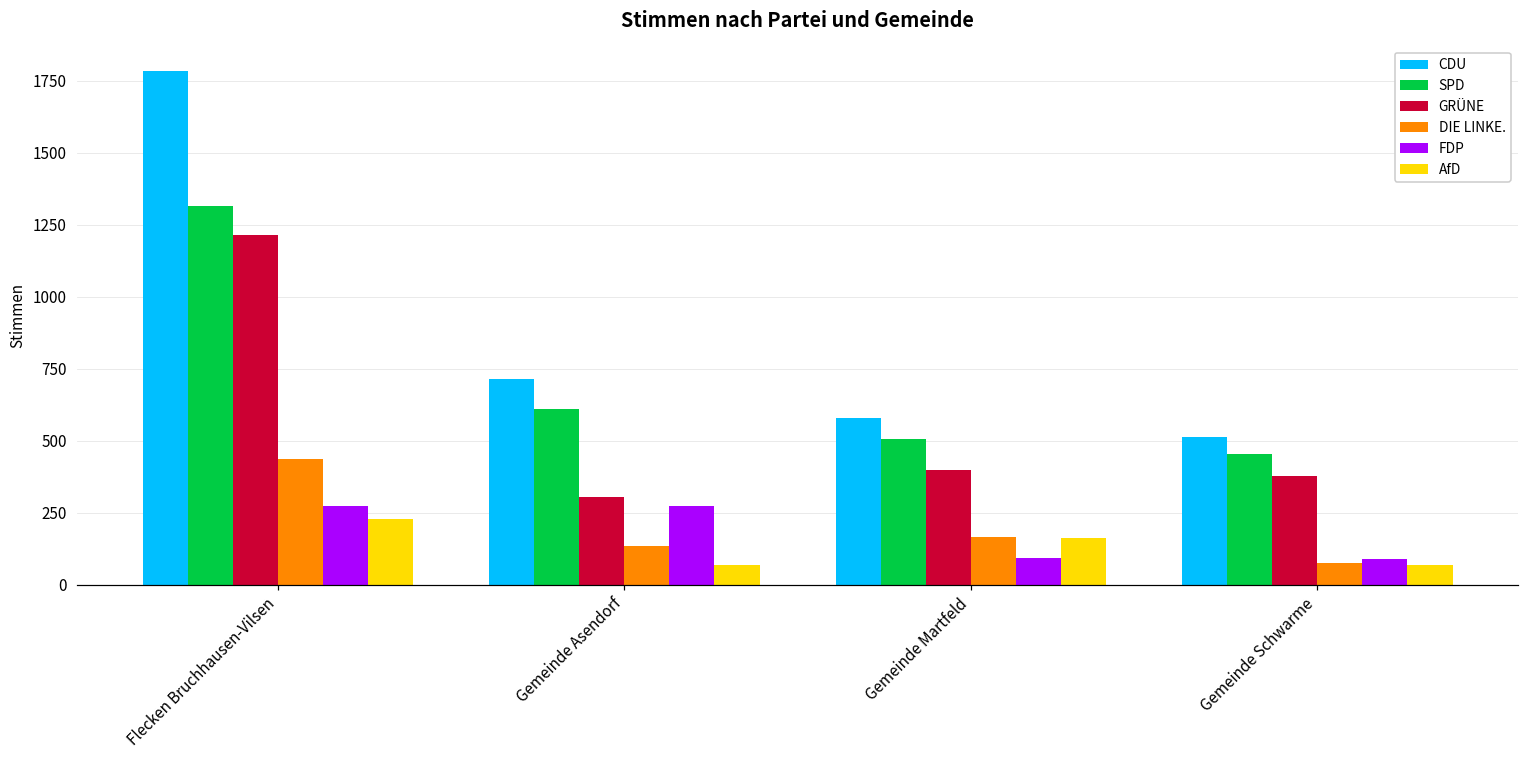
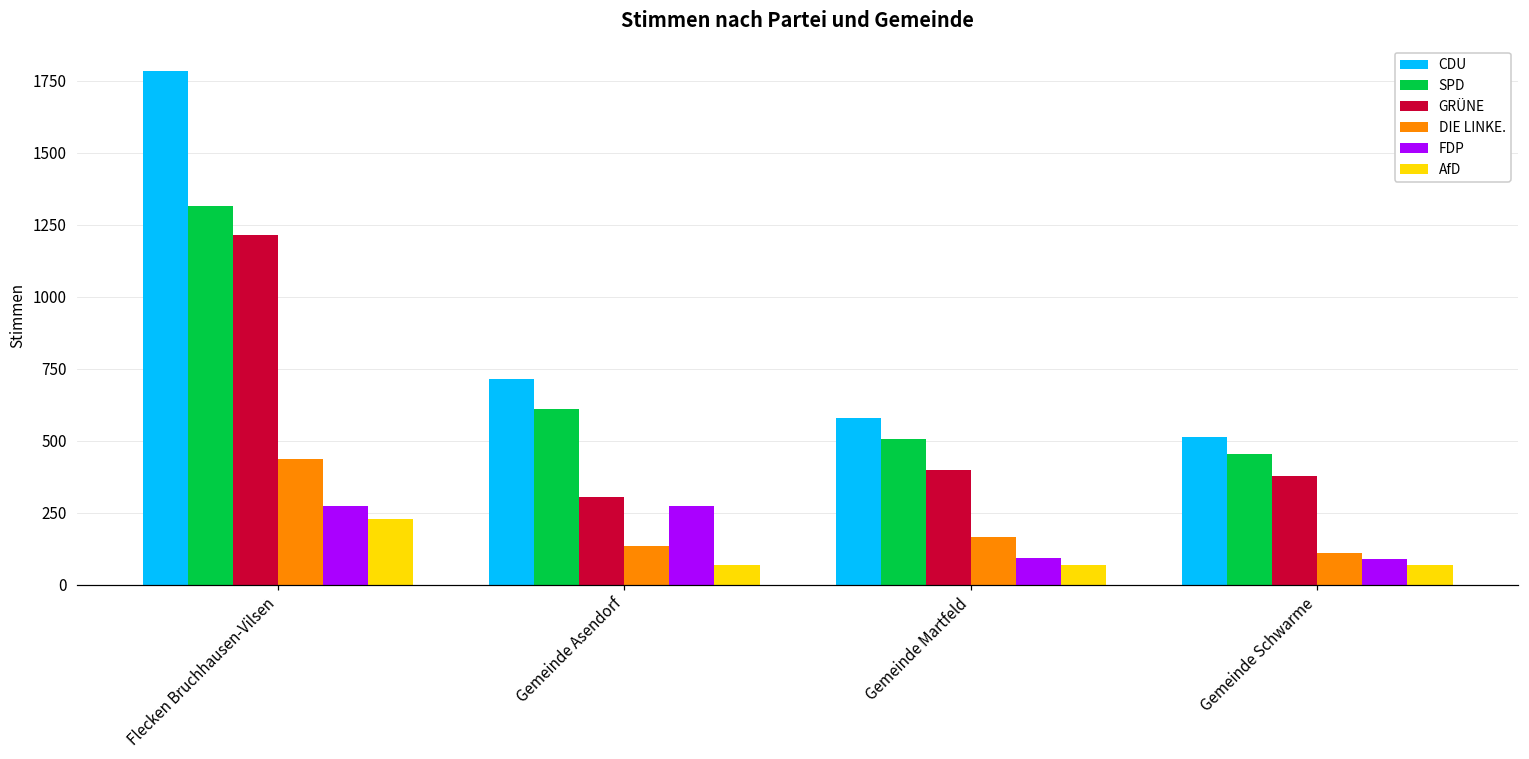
  {
    "CDU": {
      "Flecken Bruchhausen-Vilsen": 1780,
      "Gemeinde Asendorf": 710,
      "Gemeinde Martfeld": 580,
      "Gemeinde Schwarme": 510
    },
    "SPD": {
      "Flecken Bruchhausen-Vilsen": 1320,
      "Gemeinde Asendorf": 610,
      "Gemeinde Martfeld": 510,
      "Gemeinde Schwarme": 450
    },
    "GRÜNE": {
      "Flecken Bruchhausen-Vilsen": 1220,
      "Gemeinde Asendorf": 310,
      "Gemeinde Martfeld": 400,
      "Gemeinde Schwarme": 380
    },
    "DIE LINKE.": {
      "Flecken Bruchhausen-Vilsen": 440,
      "Gemeinde Asendorf": 130,
      "Gemeinde Martfeld": 170,
-     "Gemeinde Schwarme": 80
+     "Gemeinde Schwarme": 110
    },
    "FDP": {
      "Flecken Bruchhausen-Vilsen": 270,
      "Gemeinde Asendorf": 270,
      "Gemeinde Martfeld": 90,
      "Gemeinde Schwarme": 90
    },
    "AfD": {
      "Flecken Bruchhausen-Vilsen": 230,
      "Gemeinde Asendorf": 70,
-     "Gemeinde Martfeld": 160,
+     "Gemeinde Martfeld": 70,
      "Gemeinde Schwarme": 70
    }
  }
